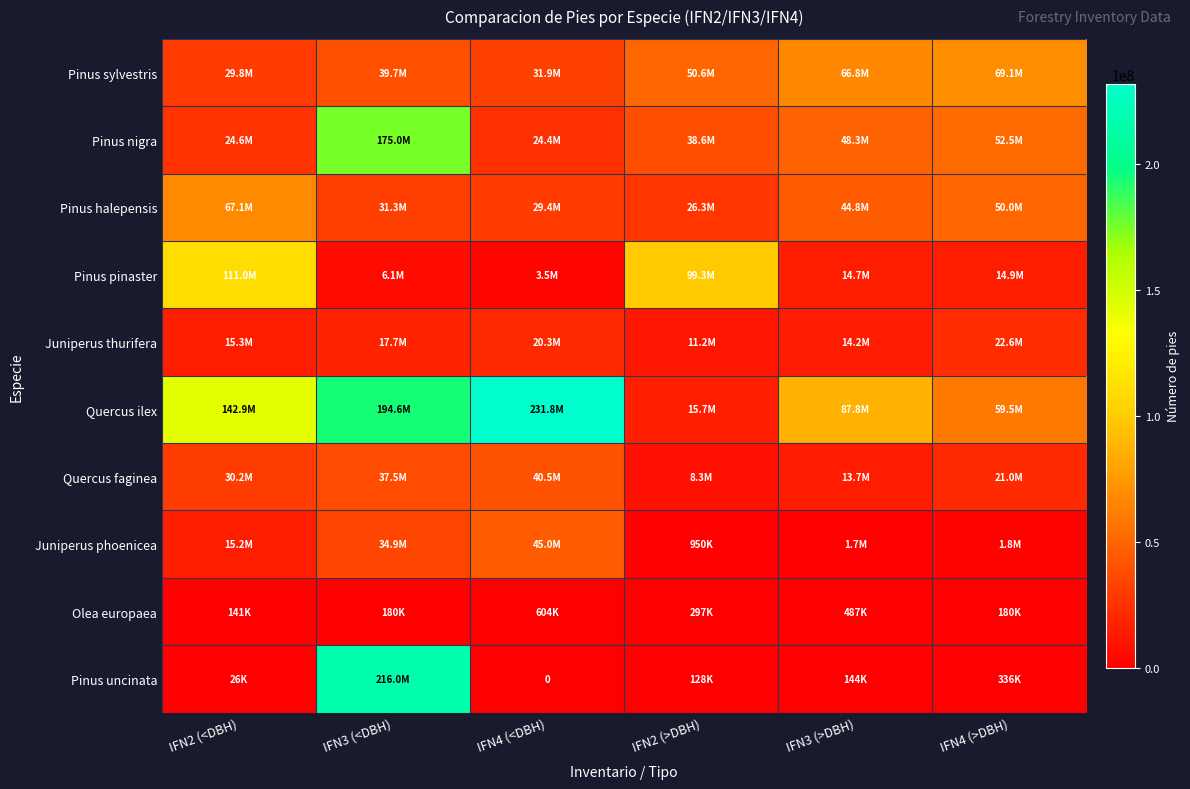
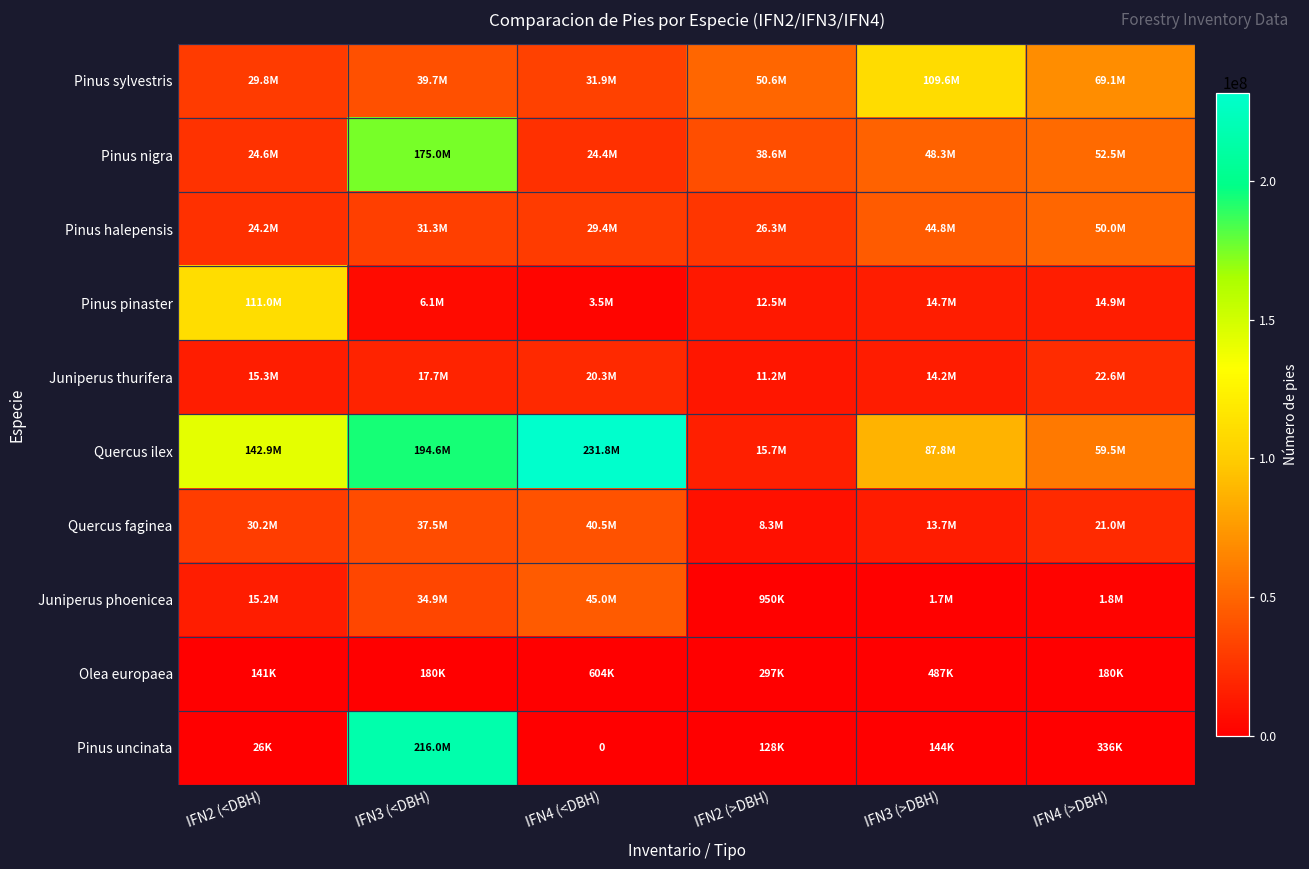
  {
    "Pinus sylvestris": {
      "IFN2 (<DBH)": "29.8M",
      "IFN3 (<DBH)": "39.7M",
      "IFN4 (<DBH)": "31.9M",
      "IFN2 (>DBH)": "50.6M",
-     "IFN3 (>DBH)": "66.8M",
+     "IFN3 (>DBH)": "109.6M",
      "IFN4 (>DBH)": "69.1M"
    },
    "Pinus nigra": {
      "IFN2 (<DBH)": "24.6M",
      "IFN3 (<DBH)": "175.0M",
      "IFN4 (<DBH)": "24.4M",
      "IFN2 (>DBH)": "38.6M",
      "IFN3 (>DBH)": "48.3M",
      "IFN4 (>DBH)": "52.5M"
    },
    "Pinus halepensis": {
-     "IFN2 (<DBH)": "67.1M",
+     "IFN2 (<DBH)": "24.2M",
      "IFN3 (<DBH)": "31.3M",
      "IFN4 (<DBH)": "29.4M",
      "IFN2 (>DBH)": "26.3M",
      "IFN3 (>DBH)": "44.8M",
      "IFN4 (>DBH)": "50.0M"
    },
    "Pinus pinaster": {
      "IFN2 (<DBH)": "111.0M",
      "IFN3 (<DBH)": "6.1M",
      "IFN4 (<DBH)": "3.5M",
-     "IFN2 (>DBH)": "99.3M",
+     "IFN2 (>DBH)": "12.5M",
      "IFN3 (>DBH)": "14.7M",
      "IFN4 (>DBH)": "14.9M"
    },
    "Juniperus thurifera": {
      "IFN2 (<DBH)": "15.3M",
      "IFN3 (<DBH)": "17.7M",
      "IFN4 (<DBH)": "20.3M",
      "IFN2 (>DBH)": "11.2M",
      "IFN3 (>DBH)": "14.2M",
      "IFN4 (>DBH)": "22.6M"
    },
    "Quercus ilex": {
      "IFN2 (<DBH)": "142.9M",
      "IFN3 (<DBH)": "194.6M",
      "IFN4 (<DBH)": "231.8M",
      "IFN2 (>DBH)": "15.7M",
      "IFN3 (>DBH)": "87.8M",
      "IFN4 (>DBH)": "59.5M"
    },
    "Quercus faginea": {
      "IFN2 (<DBH)": "30.2M",
      "IFN3 (<DBH)": "37.5M",
      "IFN4 (<DBH)": "40.5M",
      "IFN2 (>DBH)": "8.3M",
      "IFN3 (>DBH)": "13.7M",
      "IFN4 (>DBH)": "21.0M"
    },
    "Juniperus phoenicea": {
      "IFN2 (<DBH)": "15.2M",
      "IFN3 (<DBH)": "34.9M",
      "IFN4 (<DBH)": "45.0M",
      "IFN2 (>DBH)": "950K",
      "IFN3 (>DBH)": "1.7M",
      "IFN4 (>DBH)": "1.8M"
    },
    "Olea europaea": {
      "IFN2 (<DBH)": "141K",
      "IFN3 (<DBH)": "180K",
      "IFN4 (<DBH)": "604K",
      "IFN2 (>DBH)": "297K",
      "IFN3 (>DBH)": "487K",
      "IFN4 (>DBH)": "180K"
    },
    "Pinus uncinata": {
      "IFN2 (<DBH)": "26K",
      "IFN3 (<DBH)": "216.0M",
      "IFN4 (<DBH)": "0",
      "IFN2 (>DBH)": "128K",
      "IFN3 (>DBH)": "144K",
      "IFN4 (>DBH)": "336K"
    }
  }
